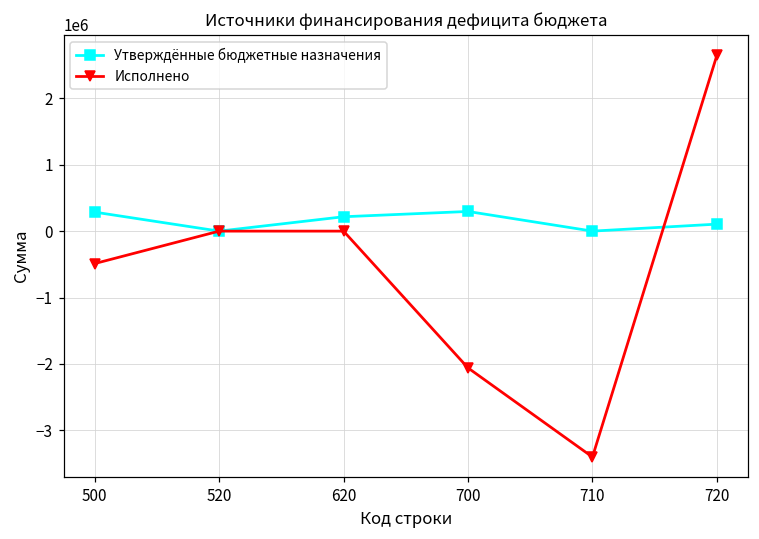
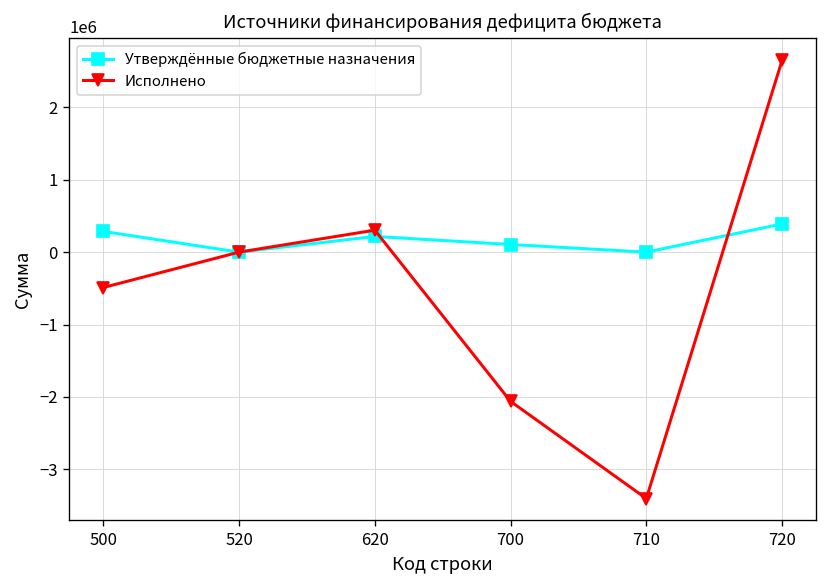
  {
    "Утверждённые бюджетные назначения": {
      "500": 300000,
      "620": 200000,
-     "700": 300000,
+     "700": 100000,
      "710": 0,
-     "720": 100000
+     "720": 400000
    },
    "Исполнено": {
      "500": -500000,
-     "620": 0,
+     "620": 300000,
      "700": -2100000,
      "710": -3400000,
      "720": 2600000
    }
  }
